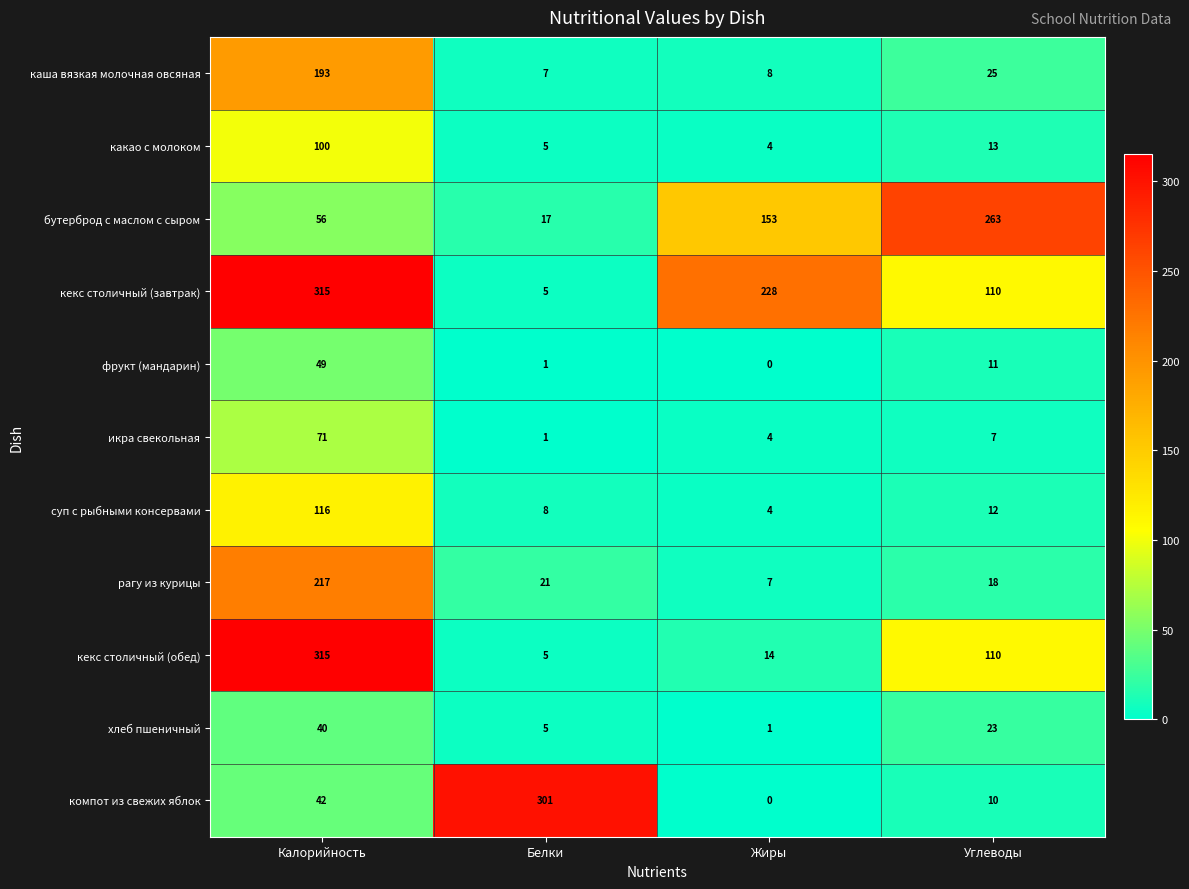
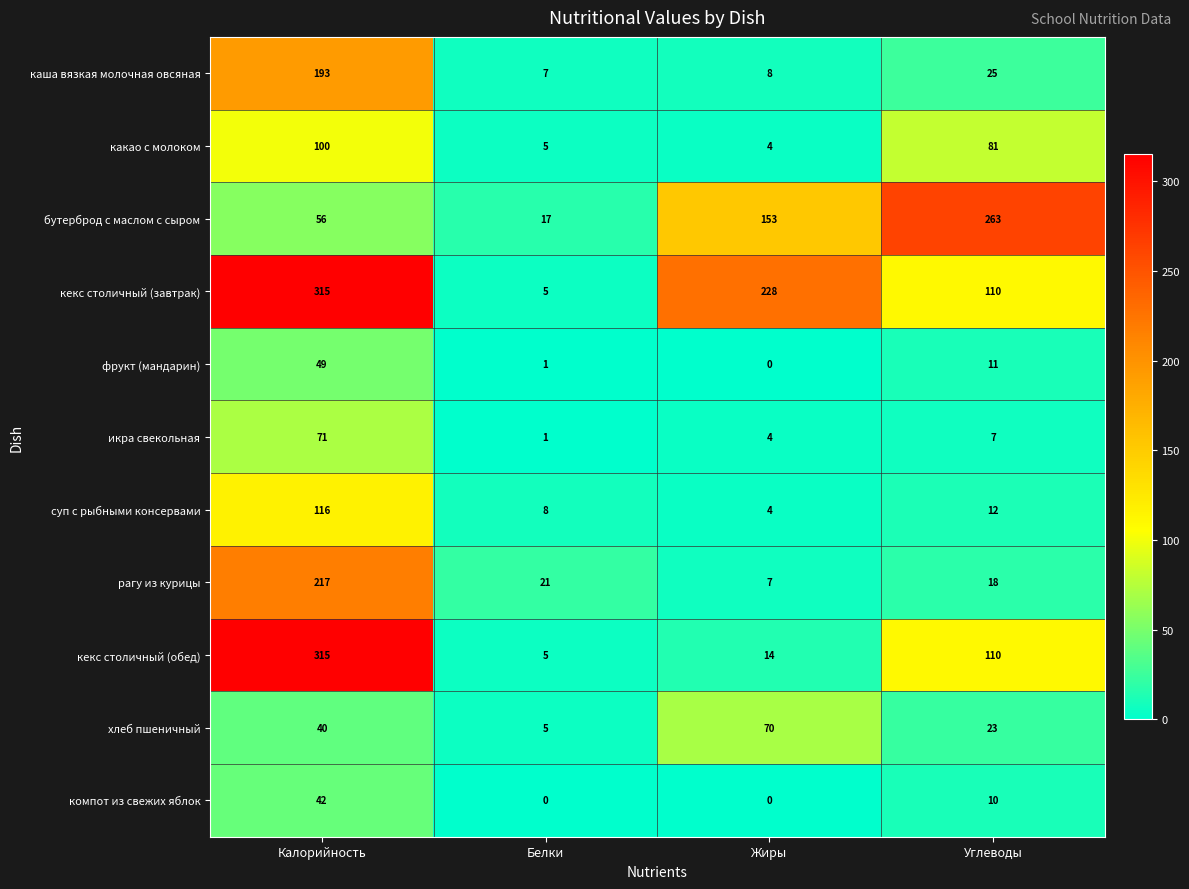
  {
    "каша вязкая молочная овсяная": {
      "Калорийность": 193,
      "Белки": 7,
      "Жиры": 8,
      "Углеводы": 25
    },
    "какао с молоком": {
      "Калорийность": 100,
      "Белки": 5,
      "Жиры": 4,
-     "Углеводы": 13
+     "Углеводы": 81
    },
    "бутерброд с маслом с сыром": {
      "Калорийность": 56,
      "Белки": 17,
      "Жиры": 153,
      "Углеводы": 263
    },
    "кекс столичный (завтрак)": {
      "Калорийность": 315,
      "Белки": 5,
      "Жиры": 228,
      "Углеводы": 110
    },
    "фрукт (мандарин)": {
      "Калорийность": 49,
      "Белки": 1,
      "Жиры": 0,
      "Углеводы": 11
    },
    "икра свекольная": {
      "Калорийность": 71,
      "Белки": 1,
      "Жиры": 4,
      "Углеводы": 7
    },
    "суп с рыбными консервами": {
      "Калорийность": 116,
      "Белки": 8,
      "Жиры": 4,
      "Углеводы": 12
    },
    "рагу из курицы": {
      "Калорийность": 217,
      "Белки": 21,
      "Жиры": 7,
      "Углеводы": 18
    },
    "кекс столичный (обед)": {
      "Калорийность": 315,
      "Белки": 5,
      "Жиры": 14,
      "Углеводы": 110
    },
    "хлеб пшеничный": {
      "Калорийность": 40,
      "Белки": 5,
-     "Жиры": 1,
+     "Жиры": 70,
      "Углеводы": 23
    },
    "компот из свежих яблок": {
      "Калорийность": 42,
-     "Белки": 301,
+     "Белки": 0,
      "Жиры": 0,
      "Углеводы": 10
    }
  }
